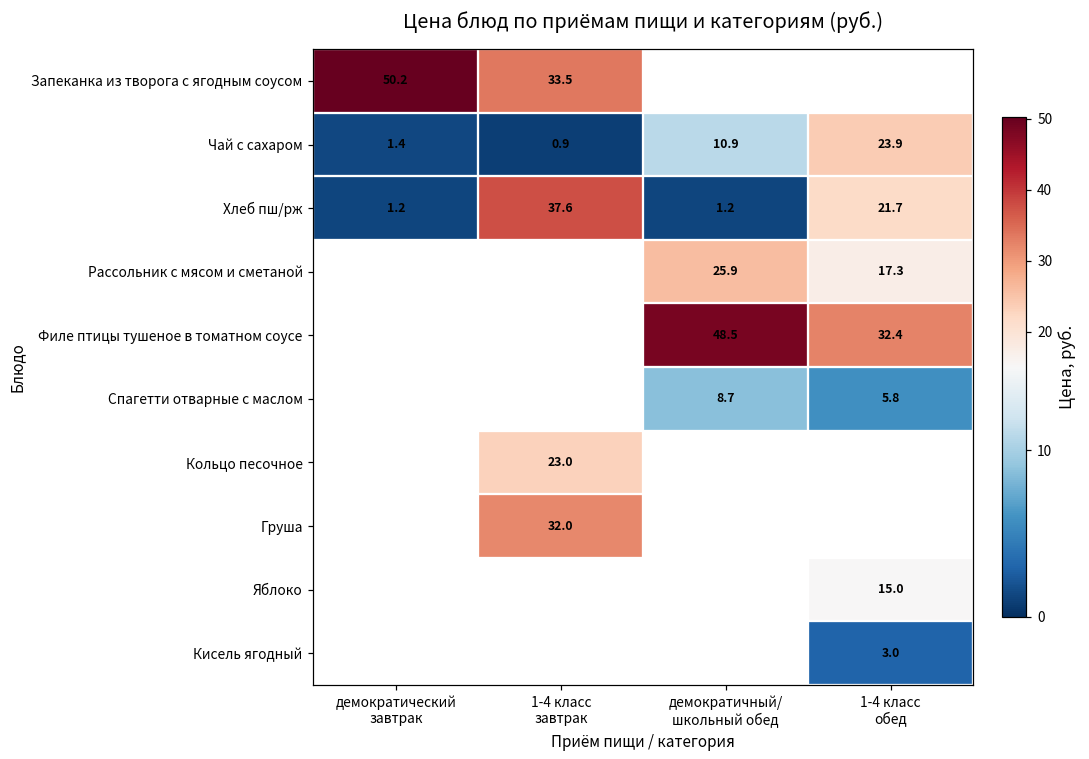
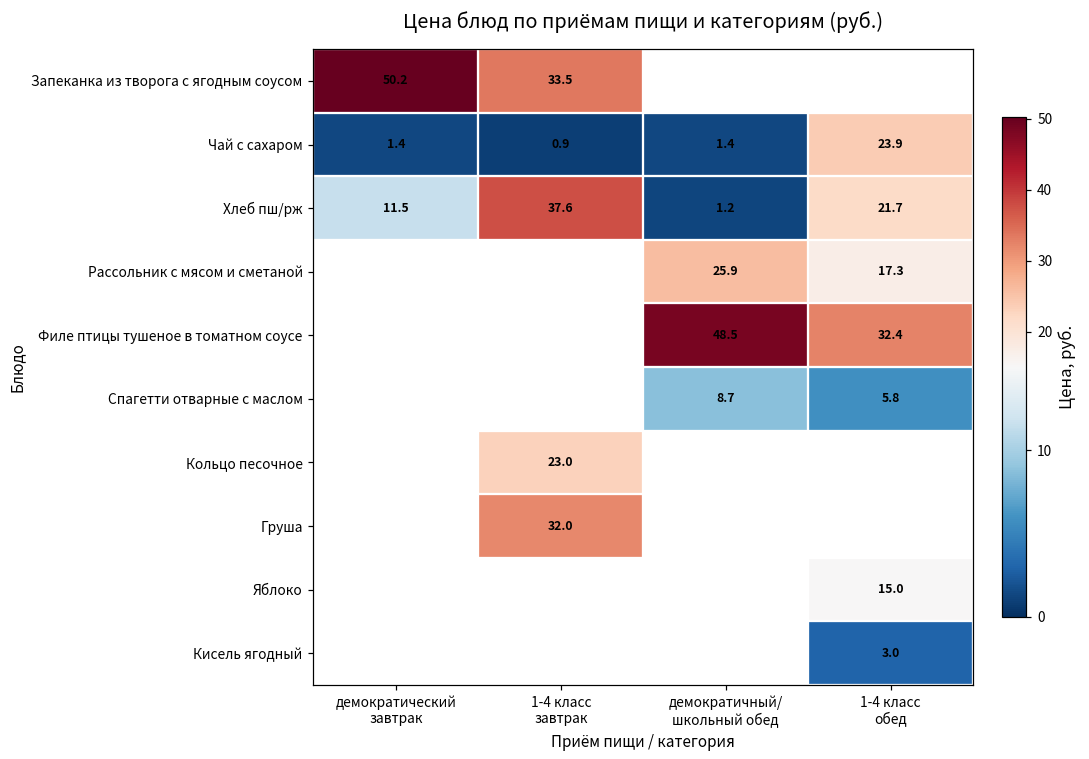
  {
    "Запеканка из творога с ягодным соусом": {
      "демократический завтрак": 50.2,
      "1-4 класс завтрак": 33.5
    },
    "Чай с сахаром": {
      "демократический завтрак": 1.4,
      "1-4 класс завтрак": 0.9,
-     "демократичный/ школьный обед": 10.9,
+     "демократичный/ школьный обед": 1.4,
      "1-4 класс обед": 23.9
    },
    "Хлеб пш/рж": {
-     "демократический завтрак": 1.2,
+     "демократический завтрак": 11.5,
      "1-4 класс завтрак": 37.6,
      "демократичный/ школьный обед": 1.2,
      "1-4 класс обед": 21.7
    },
    "Рассольник с мясом и сметаной": {
      "демократичный/ школьный обед": 25.9,
      "1-4 класс обед": 17.3
    },
    "Филе птицы тушеное в томатном соусе": {
      "демократичный/ школьный обед": 48.5,
      "1-4 класс обед": 32.4
    },
    "Спагетти отварные с маслом": {
      "демократичный/ школьный обед": 8.7,
      "1-4 класс обед": 5.8
    },
    "Кольцо песочное": {
      "1-4 класс завтрак": 23.0
    },
    "Груша": {
      "1-4 класс завтрак": 32.0
    },
    "Яблоко": {
      "1-4 класс обед": 15.0
    },
    "Кисель ягодный": {
      "1-4 класс обед": 3.0
    }
  }
